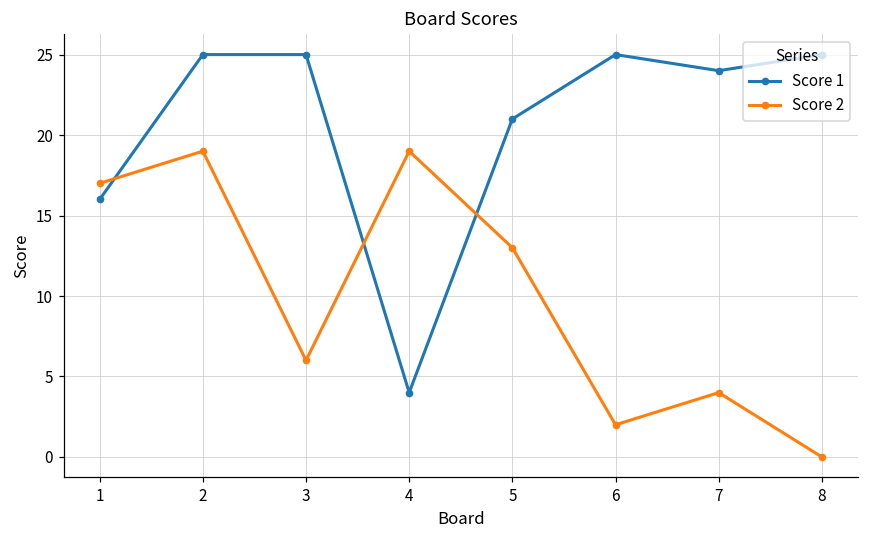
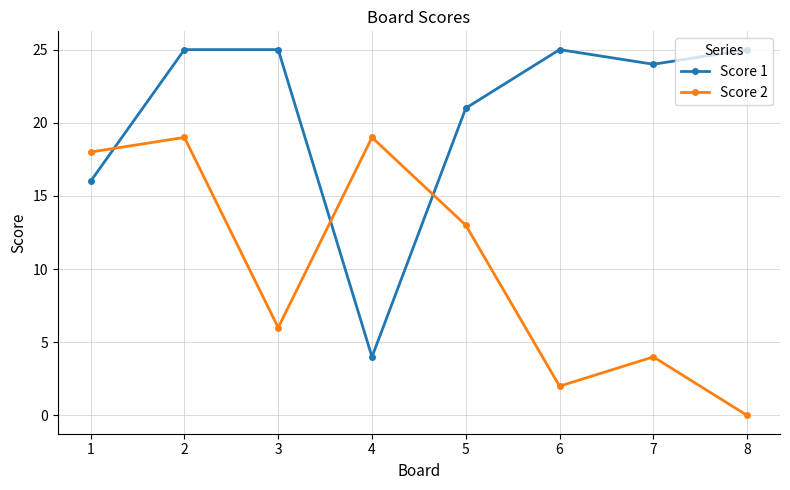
  {
    "Score 1": {
      "1": 16,
      "2": 25,
      "3": 25,
      "4": 4,
      "5": 21,
      "6": 25,
      "7": 24
    },
    "Score 2": {
-     "1": 17,
+     "1": 18,
      "2": 19,
      "3": 6,
      "4": 19,
      "5": 13,
      "6": 2,
      "7": 4,
      "8": 0
    }
  }
